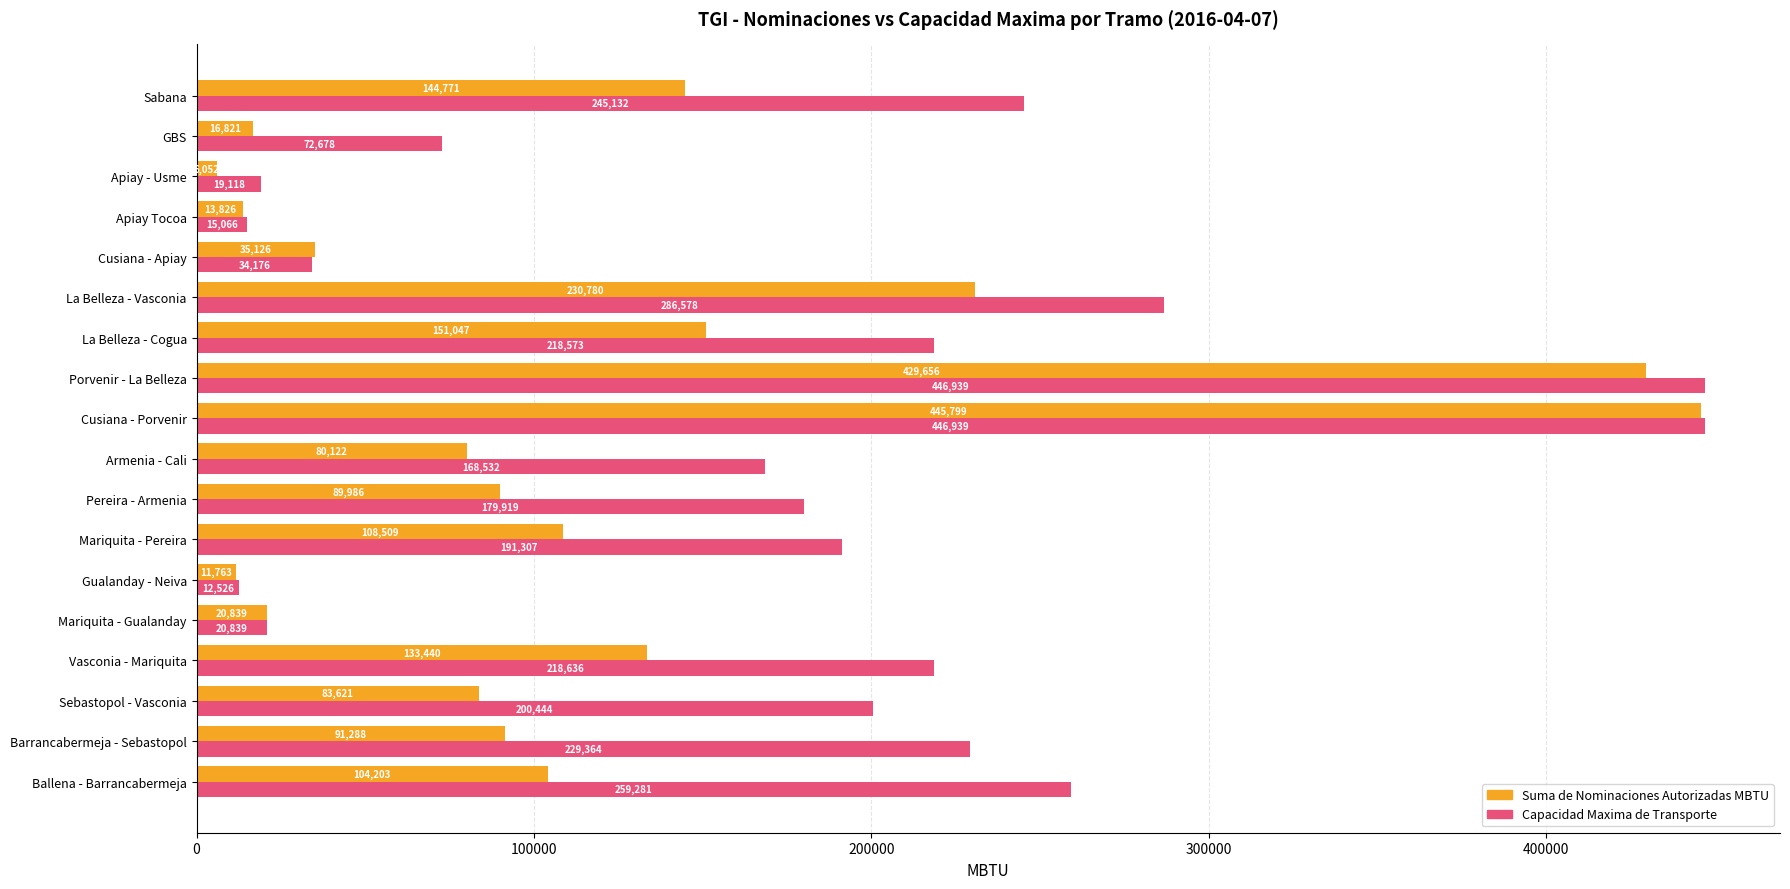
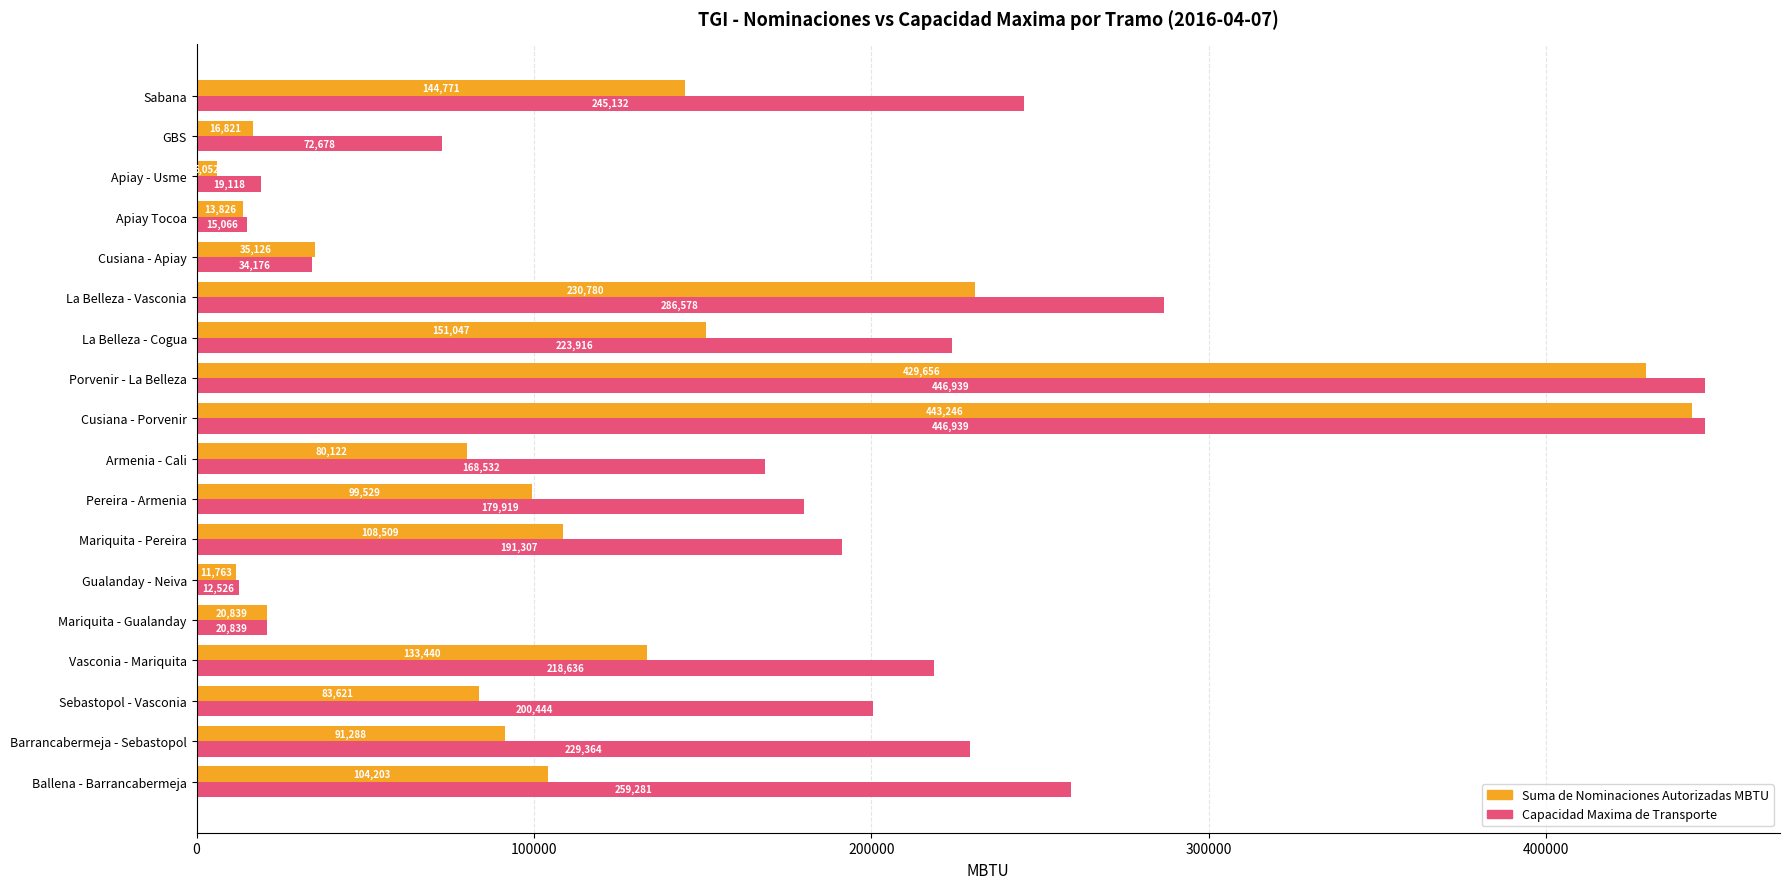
  {
    "Suma de Nominaciones Autorizadas MBTU": {
      "Sabana": "144,771",
      "GBS": "16,821",
      "Apiay - Usme": "6,052",
      "Apiay Tocoa": "13,826",
      "Cusiana - Apiay": "35,126",
      "La Belleza - Vasconia": "230,780",
      "La Belleza - Cogua": "151,047",
      "Porvenir - La Belleza": "429,656",
-     "Cusiana - Porvenir": "445,799",
+     "Cusiana - Porvenir": "443,246",
      "Armenia - Cali": "80,122",
-     "Pereira - Armenia": "89,986",
+     "Pereira - Armenia": "99,529",
      "Mariquita - Pereira": "108,509",
      "Gualanday - Neiva": "11,763",
      "Mariquita - Gualanday": "20,839",
      "Vasconia - Mariquita": "133,440",
      "Sebastopol - Vasconia": "83,621",
      "Barrancabermeja - Sebastopol": "91,288",
      "Ballena - Barrancabermeja": "104,203"
    },
    "Capacidad Maxima de Transporte": {
      "Sabana": "245,132",
      "GBS": "72,678",
      "Apiay - Usme": "19,118",
      "Apiay Tocoa": "15,066",
      "Cusiana - Apiay": "34,176",
      "La Belleza - Vasconia": "286,578",
-     "La Belleza - Cogua": "218,573",
+     "La Belleza - Cogua": "223,916",
      "Porvenir - La Belleza": "446,939",
      "Cusiana - Porvenir": "446,939",
      "Armenia - Cali": "168,532",
      "Pereira - Armenia": "179,919",
      "Mariquita - Pereira": "191,307",
      "Gualanday - Neiva": "12,526",
      "Mariquita - Gualanday": "20,839",
      "Vasconia - Mariquita": "218,636",
      "Sebastopol - Vasconia": "200,444",
      "Barrancabermeja - Sebastopol": "229,364",
      "Ballena - Barrancabermeja": "259,281"
    }
  }
